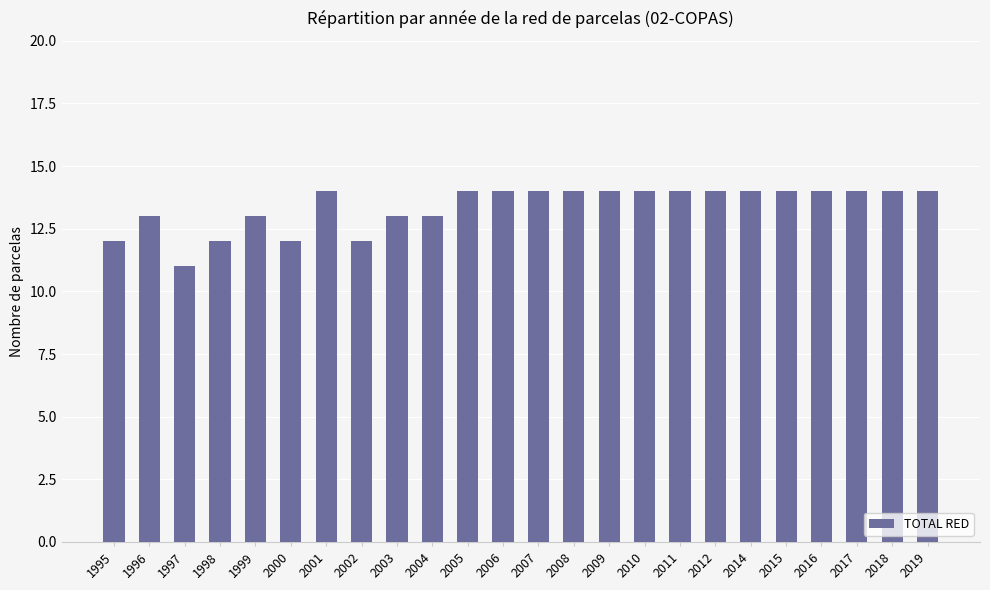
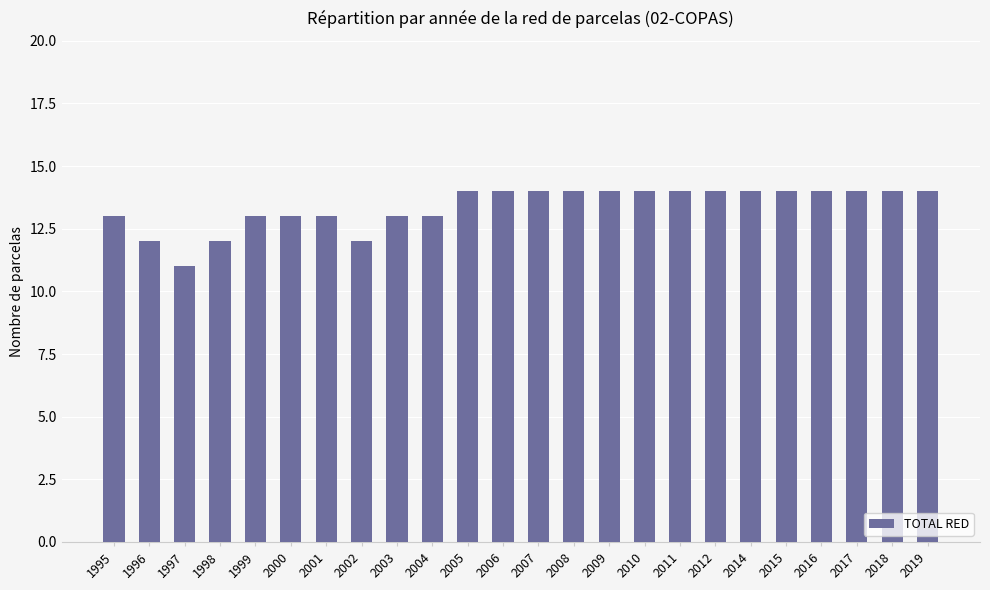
  {
-   "1995": 12,
-   "1996": 13,
+   "1995": 13,
+   "1996": 12,
    "1997": 11,
    "1998": 12,
    "1999": 13,
-   "2000": 12,
-   "2001": 14,
+   "2000": 13,
+   "2001": 13,
    "2002": 12,
    "2003": 13,
    "2004": 13,
    "2005": 14,
    "2006": 14,
    "2007": 14,
    "2008": 14,
    "2009": 14,
    "2010": 14,
    "2011": 14,
    "2012": 14,
    "2014": 14,
    "2015": 14,
    "2016": 14,
    "2017": 14,
    "2018": 14,
    "2019": 14
  }
